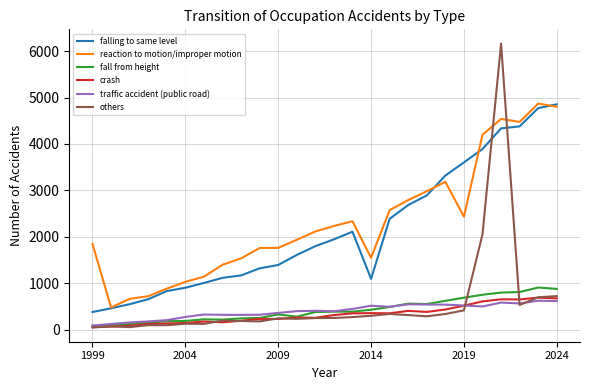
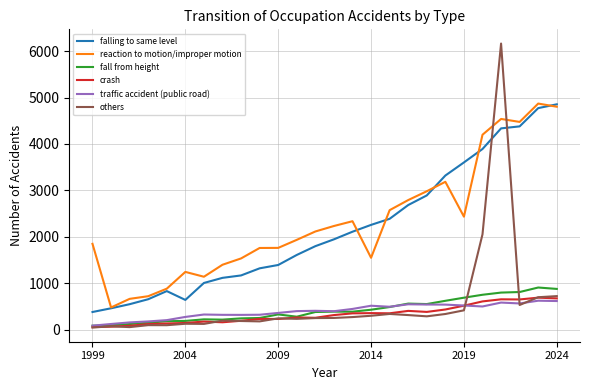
  {
    "falling to same level": {
      "1999": 400,
-     "2004": 900,
+     "2004": 600,
      "2009": 1400,
-     "2014": 1100,
+     "2014": 2300,
      "2019": 3600
    },
    "reaction to motion/improper motion": {
      "1999": 1900,
-     "2004": 1000,
+     "2004": 1200,
      "2009": 1800,
      "2014": 1600,
      "2019": 2400
    },
    "fall from height": {
      "2014": 400,
      "2019": 700,
      "2024": 900
    },
    "crash": {
      "2014": 400
    },
    "traffic accident (public road)": {
      "2004": 300,
      "2014": 500,
      "2024": 600
    },
    "others": {
      "2014": 300,
      "2019": 400
    }
  }
